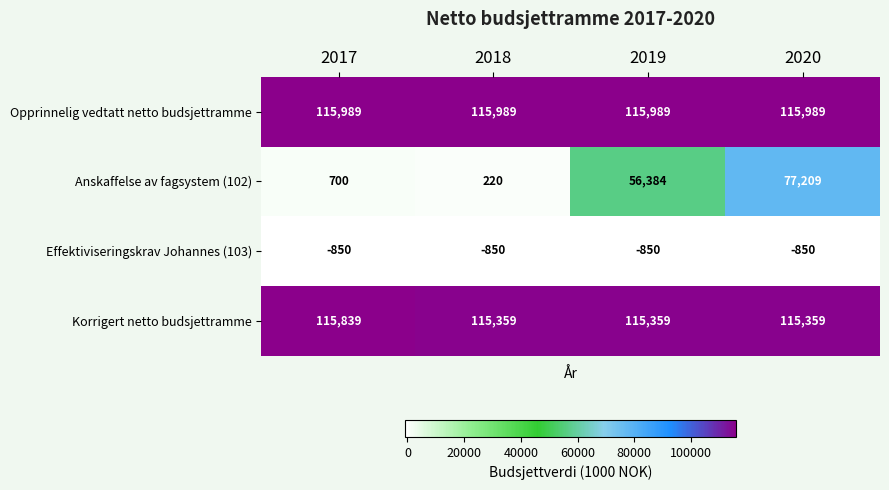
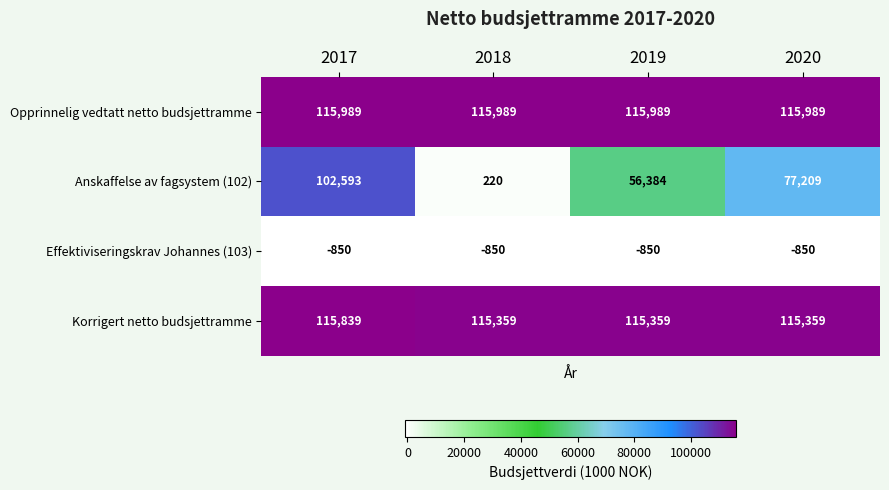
  {
    "Opprinnelig vedtatt netto budsjettramme": {
      "2017": "115,989",
      "2018": "115,989",
      "2019": "115,989",
      "2020": "115,989"
    },
    "Anskaffelse av fagsystem (102)": {
-     "2017": "700",
+     "2017": "102,593",
      "2018": "220",
      "2019": "56,384",
      "2020": "77,209"
    },
    "Effektiviseringskrav Johannes (103)": {
      "2017": "-850",
      "2018": "-850",
      "2019": "-850",
      "2020": "-850"
    },
    "Korrigert netto budsjettramme": {
      "2017": "115,839",
      "2018": "115,359",
      "2019": "115,359",
      "2020": "115,359"
    }
  }
